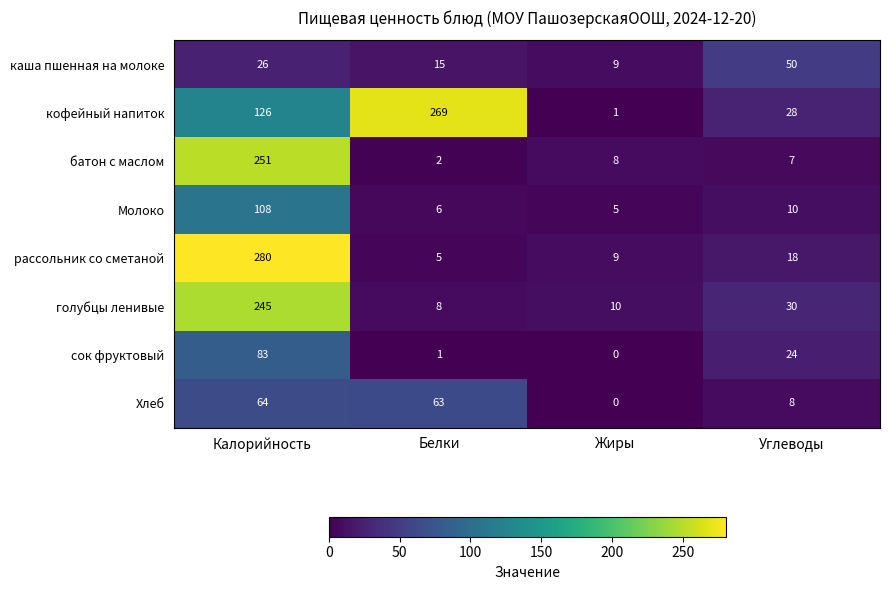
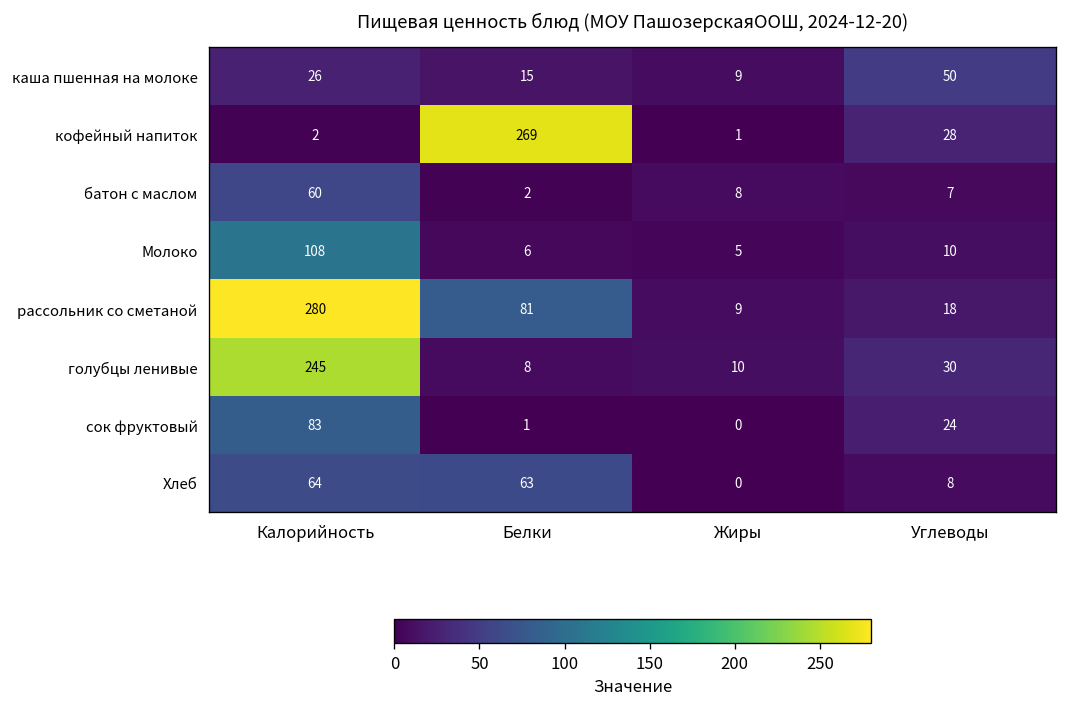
  {
    "каша пшенная на молоке": {
      "Калорийность": 26,
      "Белки": 15,
      "Жиры": 9,
      "Углеводы": 50
    },
    "кофейный напиток": {
-     "Калорийность": 126,
+     "Калорийность": 2,
      "Белки": 269,
      "Жиры": 1,
      "Углеводы": 28
    },
    "батон с маслом": {
-     "Калорийность": 251,
+     "Калорийность": 60,
      "Белки": 2,
      "Жиры": 8,
      "Углеводы": 7
    },
    "Молоко": {
      "Калорийность": 108,
      "Белки": 6,
      "Жиры": 5,
      "Углеводы": 10
    },
    "рассольник со сметаной": {
      "Калорийность": 280,
-     "Белки": 5,
+     "Белки": 81,
      "Жиры": 9,
      "Углеводы": 18
    },
    "голубцы ленивые": {
      "Калорийность": 245,
      "Белки": 8,
      "Жиры": 10,
      "Углеводы": 30
    },
    "сок фруктовый": {
      "Калорийность": 83,
      "Белки": 1,
      "Жиры": 0,
      "Углеводы": 24
    },
    "Хлеб": {
      "Калорийность": 64,
      "Белки": 63,
      "Жиры": 0,
      "Углеводы": 8
    }
  }
